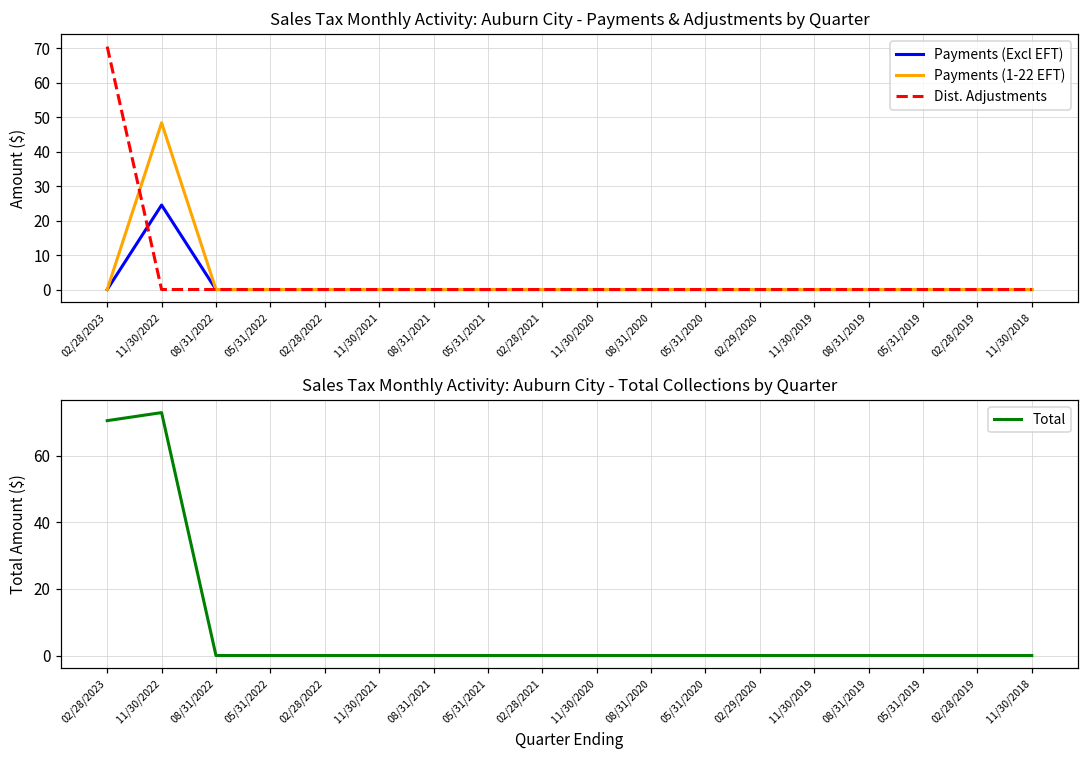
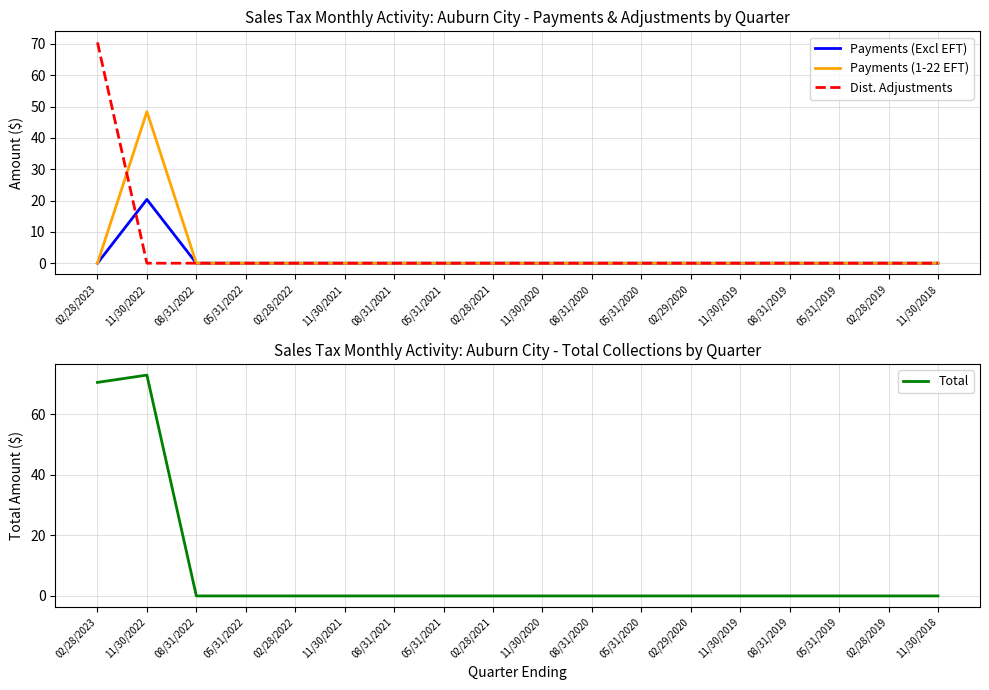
  {
    "Sales Tax Monthly Activity: Auburn City - Payments & Adjustments by Quarter": {
      "Payments (Excl EFT)": {
-       "11/30/2022": 25
+       "11/30/2022": 20
      },
      "Payments (1-22 EFT)": {
        "11/30/2022": 48
      },
      "Dist. Adjustments": {
        "02/28/2023": 70,
        "11/30/2022": 0
      }
    },
    "Sales Tax Monthly Activity: Auburn City - Total Collections by Quarter": {
      "02/28/2023": 70,
      "11/30/2022": 73,
      "08/31/2022": 0,
      "05/31/2022": 0,
      "02/28/2022": 0,
      "11/30/2021": 0,
      "08/31/2021": 0,
      "05/31/2021": 0,
      "02/28/2021": 0,
      "11/30/2020": 0,
      "08/31/2020": 0,
      "05/31/2020": 0,
      "02/29/2020": 0,
      "11/30/2019": 0,
      "08/31/2019": 0,
      "05/31/2019": 0,
      "02/28/2019": 0,
      "11/30/2018": 0
    }
  }
